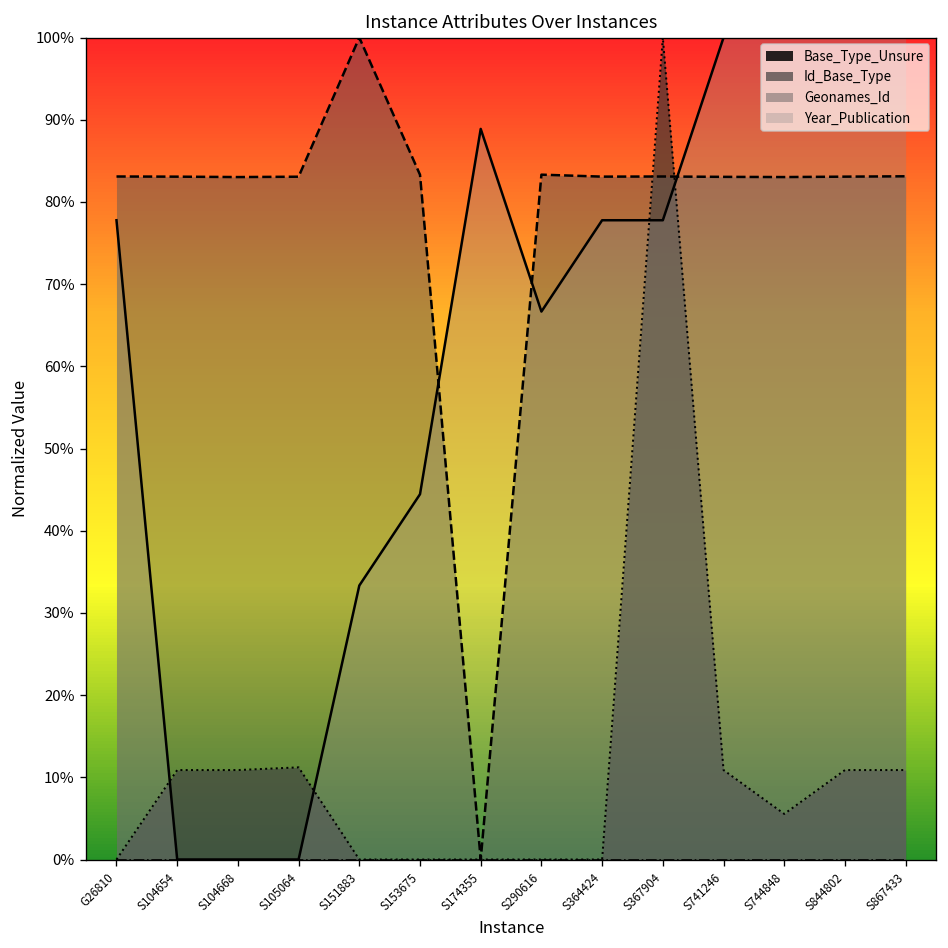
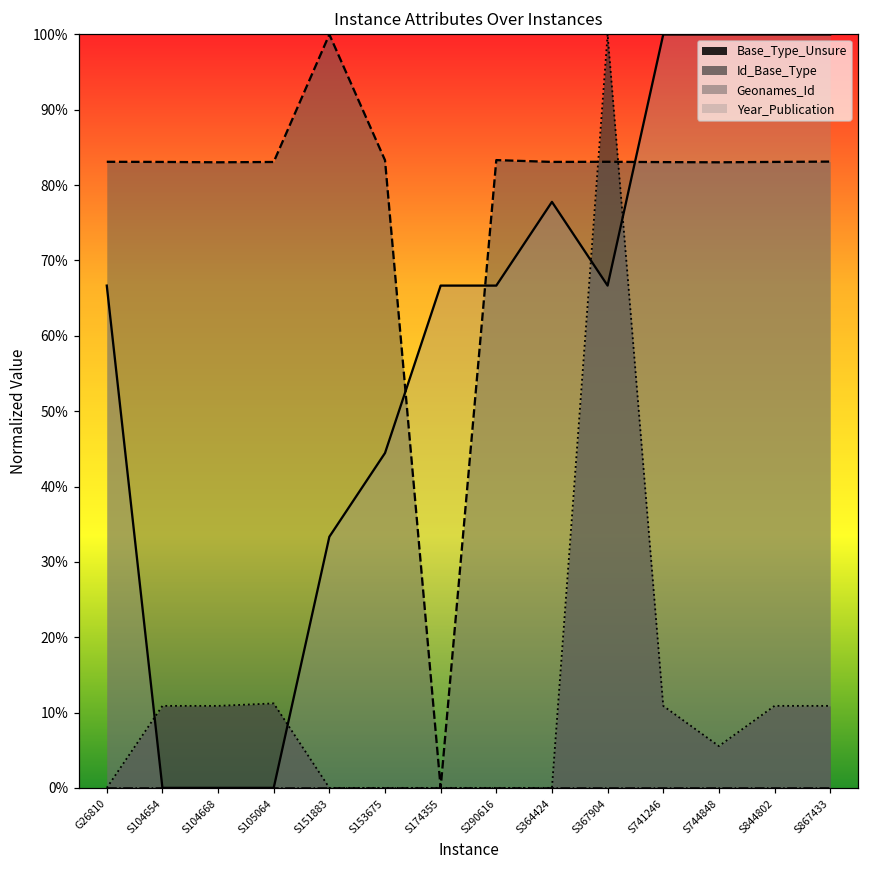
  {
    "Base_Type_Unsure": {
      "S367904": "0%",
      "S741246": "0%",
      "S744848": "0%",
      "S844802": "0%",
      "S867433": "0%"
    },
    "Year_Publication": {
-     "G26810": "78%",
+     "G26810": "67%",
      "S151883": "33%",
      "S153675": "44%",
-     "S174355": "89%",
+     "S174355": "67%",
      "S290616": "67%",
      "S364424": "78%",
-     "S367904": "78%",
+     "S367904": "67%",
      "S741246": "100%",
      "S744848": "100%",
      "S844802": "100%",
      "S867433": "100%"
    }
  }
